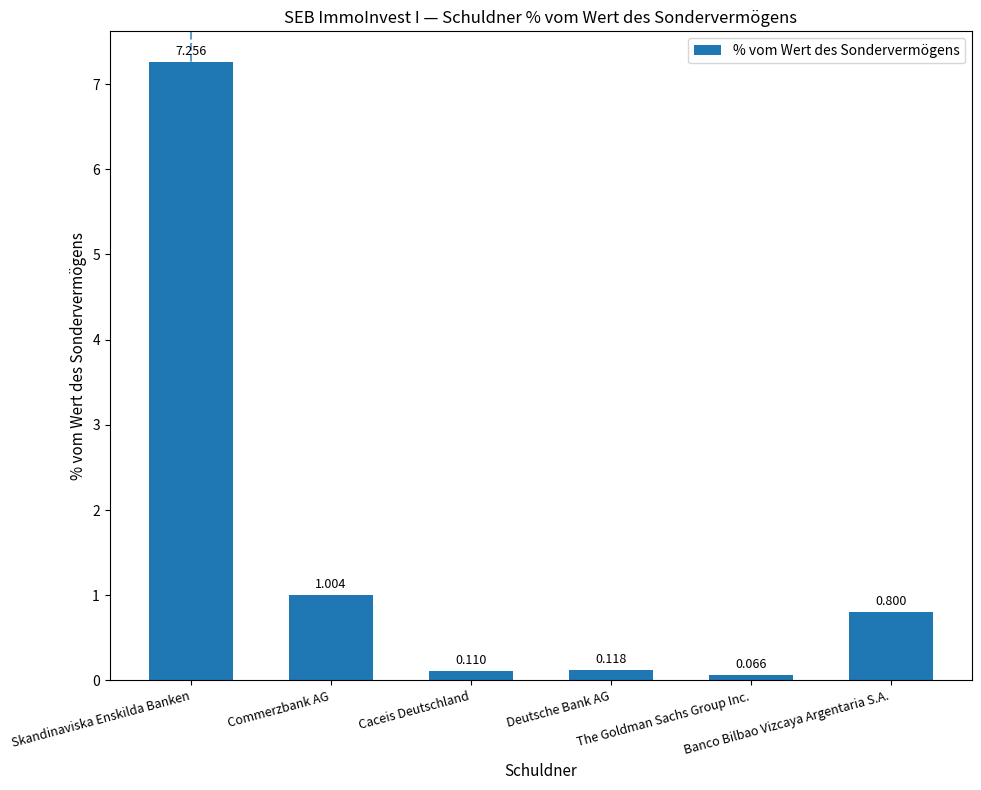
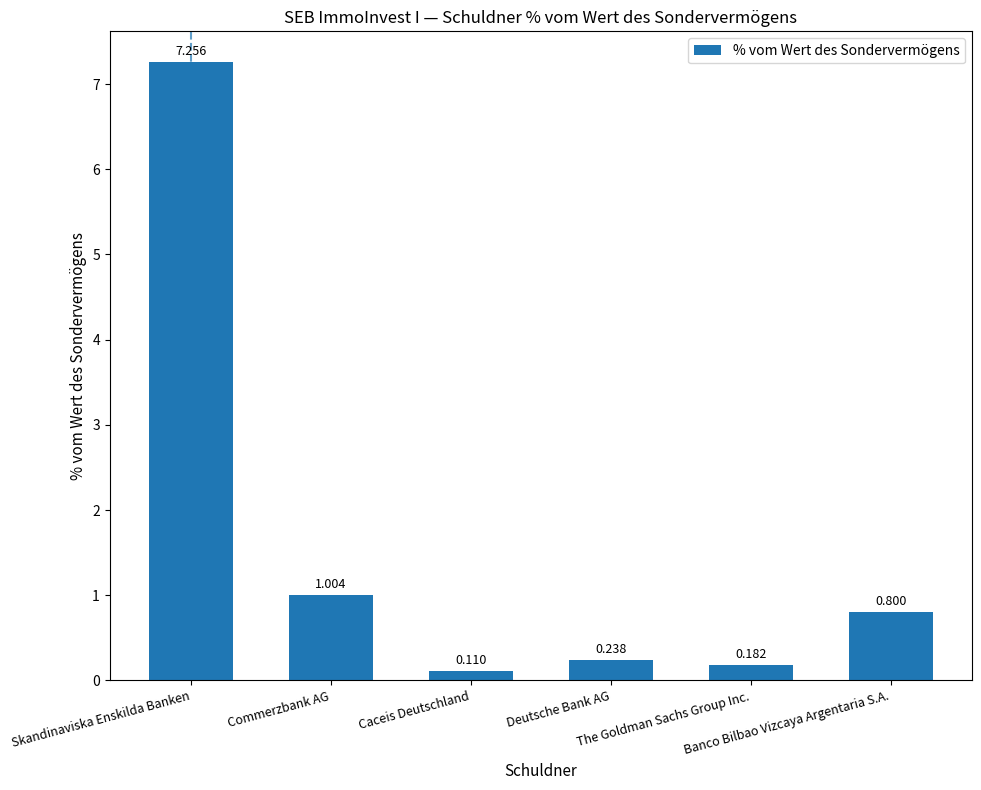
  {
    "Skandinaviska Enskilda Banken": 7.256,
    "Commerzbank AG": 1.004,
    "Caceis Deutschland": 0.110,
-   "Deutsche Bank AG": 0.118,
-   "The Goldman Sachs Group Inc.": 0.066,
+   "Deutsche Bank AG": 0.238,
+   "The Goldman Sachs Group Inc.": 0.182,
    "Banco Bilbao Vizcaya Argentaria S.A.": 0.800
  }
